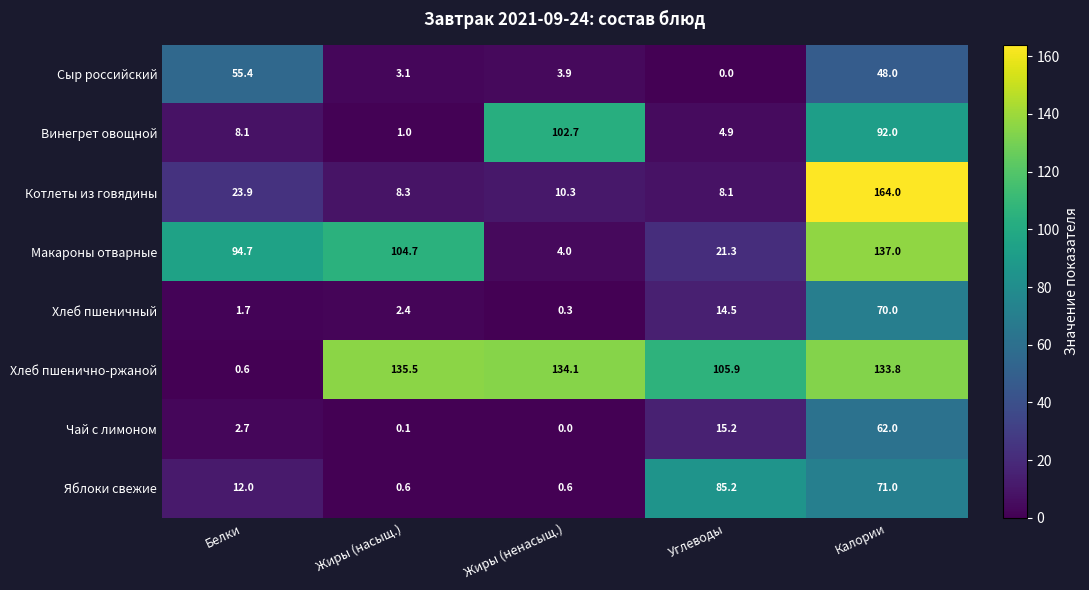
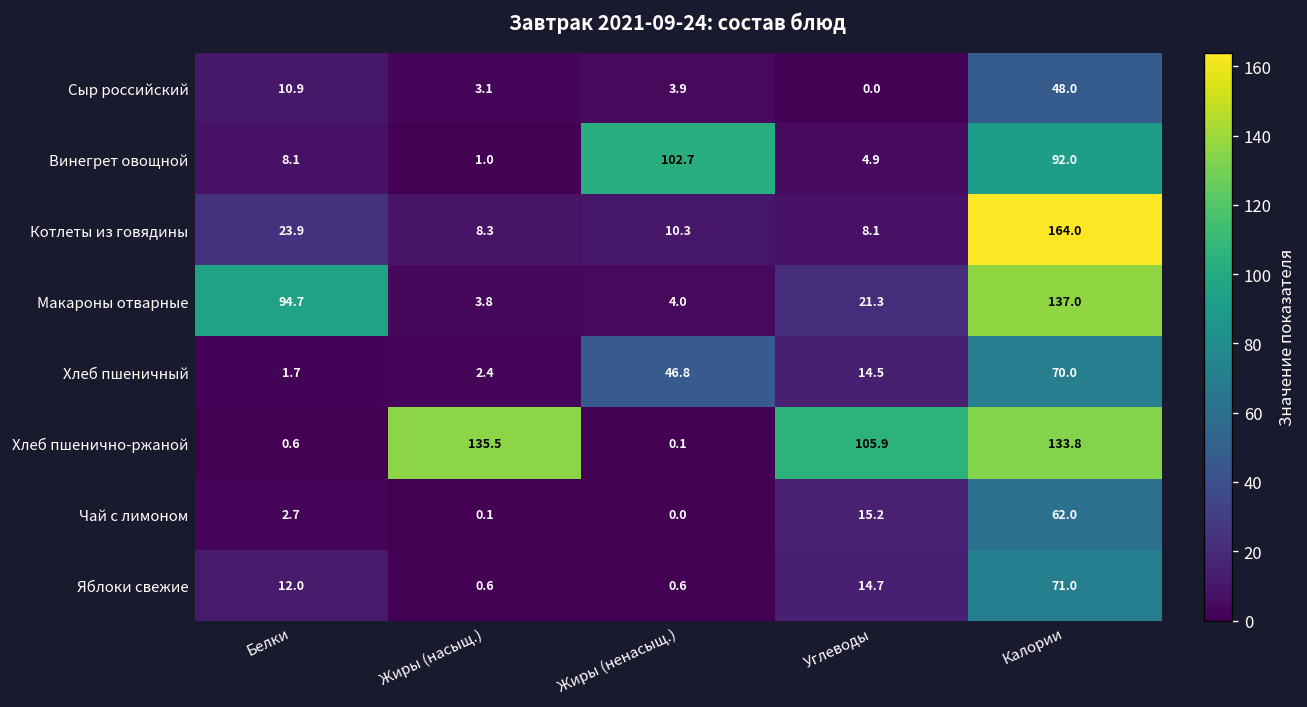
  {
    "Сыр российский": {
-     "Белки": 55.4,
+     "Белки": 10.9,
      "Жиры (насыщ.)": 3.1,
      "Жиры (ненасыщ.)": 3.9,
      "Углеводы": 0.0,
      "Калории": 48.0
    },
    "Винегрет овощной": {
      "Белки": 8.1,
      "Жиры (насыщ.)": 1.0,
      "Жиры (ненасыщ.)": 102.7,
      "Углеводы": 4.9,
      "Калории": 92.0
    },
    "Котлеты из говядины": {
      "Белки": 23.9,
      "Жиры (насыщ.)": 8.3,
      "Жиры (ненасыщ.)": 10.3,
      "Углеводы": 8.1,
      "Калории": 164.0
    },
    "Макароны отварные": {
      "Белки": 94.7,
-     "Жиры (насыщ.)": 104.7,
+     "Жиры (насыщ.)": 3.8,
      "Жиры (ненасыщ.)": 4.0,
      "Углеводы": 21.3,
      "Калории": 137.0
    },
    "Хлеб пшеничный": {
      "Белки": 1.7,
      "Жиры (насыщ.)": 2.4,
-     "Жиры (ненасыщ.)": 0.3,
+     "Жиры (ненасыщ.)": 46.8,
      "Углеводы": 14.5,
      "Калории": 70.0
    },
    "Хлеб пшенично-ржаной": {
      "Белки": 0.6,
      "Жиры (насыщ.)": 135.5,
-     "Жиры (ненасыщ.)": 134.1,
+     "Жиры (ненасыщ.)": 0.1,
      "Углеводы": 105.9,
      "Калории": 133.8
    },
    "Чай с лимоном": {
      "Белки": 2.7,
      "Жиры (насыщ.)": 0.1,
      "Жиры (ненасыщ.)": 0.0,
      "Углеводы": 15.2,
      "Калории": 62.0
    },
    "Яблоки свежие": {
      "Белки": 12.0,
      "Жиры (насыщ.)": 0.6,
      "Жиры (ненасыщ.)": 0.6,
-     "Углеводы": 85.2,
+     "Углеводы": 14.7,
      "Калории": 71.0
    }
  }
